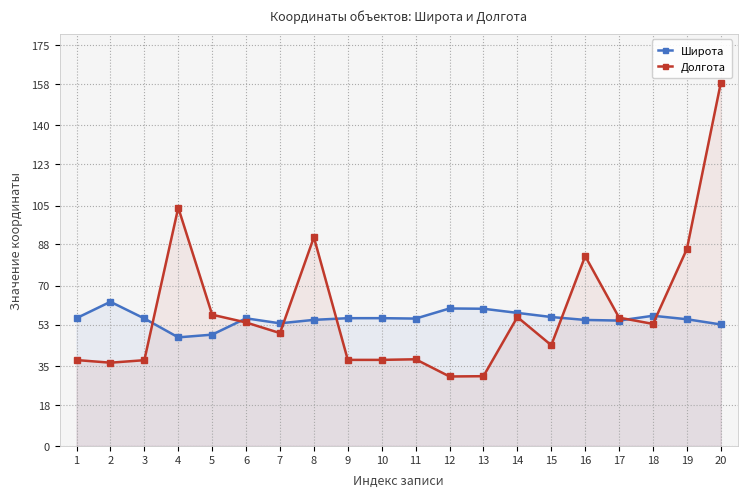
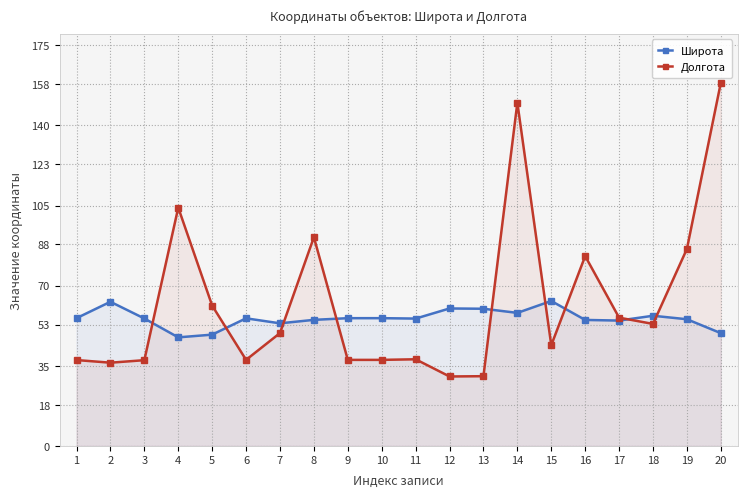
  {
    "Широта": {
      "1": 56,
      "2": 63,
      "3": 56,
      "4": 47,
      "5": 49,
      "6": 56,
      "7": 54,
      "8": 55,
      "9": 56,
      "10": 56,
      "11": 56,
      "12": 60,
      "13": 60,
      "14": 58,
-     "15": 56,
+     "15": 63,
      "16": 55,
      "17": 55,
      "18": 57,
      "19": 55,
-     "20": 53
+     "20": 49
    },
    "Долгота": {
      "1": 38,
      "2": 36,
      "3": 37,
      "4": 104,
-     "5": 57,
-     "6": 54,
+     "5": 61,
+     "6": 38,
      "7": 49,
      "8": 91,
      "9": 38,
      "10": 38,
      "11": 38,
      "12": 30,
      "13": 30,
-     "14": 56,
+     "14": 150,
      "15": 44,
      "16": 83,
      "17": 56,
      "18": 53,
      "19": 86,
      "20": 159
    }
  }
